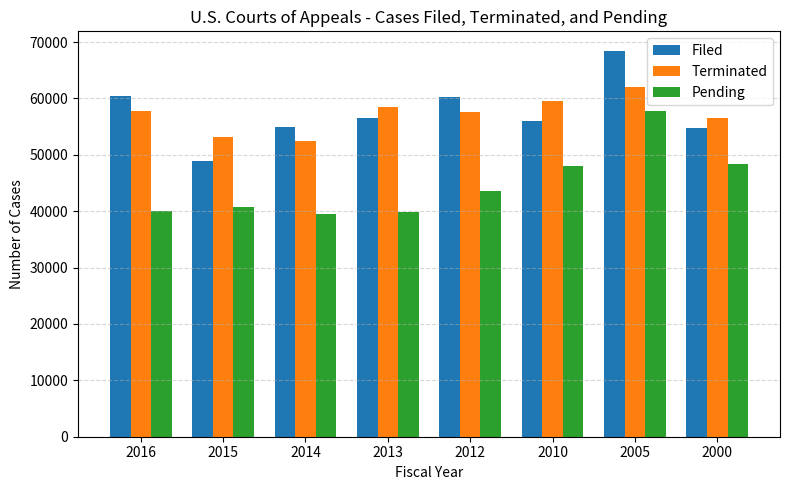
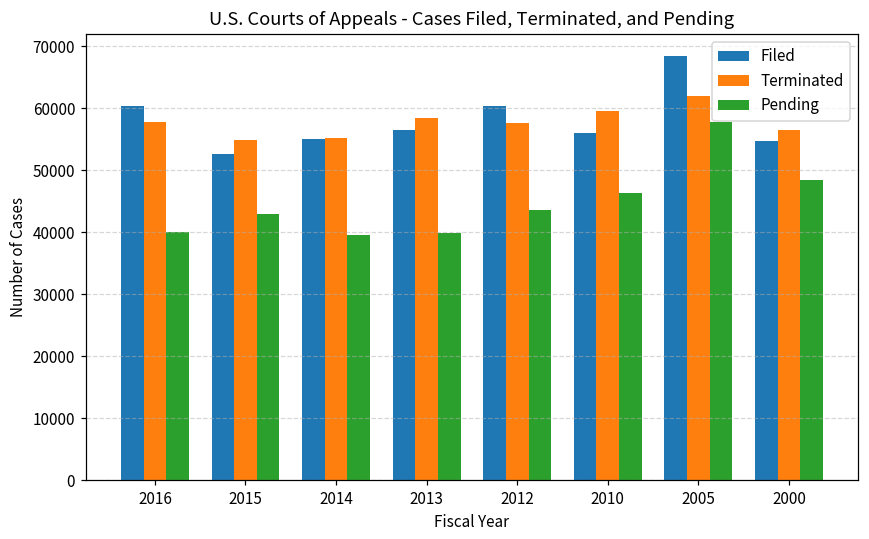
  {
    "Filed": {
      "2016": 60000,
-     "2015": 49000,
+     "2015": 53000,
      "2014": 55000,
      "2013": 56000,
      "2012": 60000,
      "2010": 56000,
      "2005": 68000,
      "2000": 55000
    },
    "Terminated": {
      "2016": 58000,
-     "2015": 53000,
-     "2014": 52000,
+     "2015": 55000,
+     "2014": 55000,
      "2013": 58000,
      "2012": 58000,
      "2010": 60000,
      "2005": 62000,
      "2000": 57000
    },
    "Pending": {
      "2016": 40000,
-     "2015": 41000,
+     "2015": 43000,
      "2014": 40000,
      "2013": 40000,
      "2012": 44000,
-     "2010": 48000,
+     "2010": 46000,
      "2005": 58000,
      "2000": 48000
    }
  }
